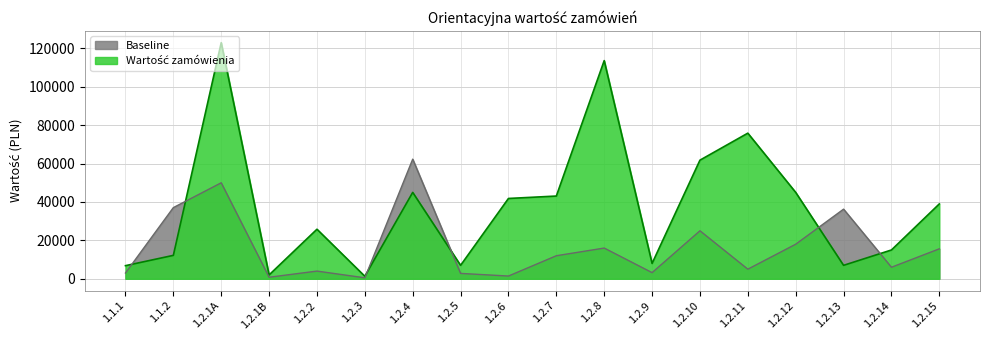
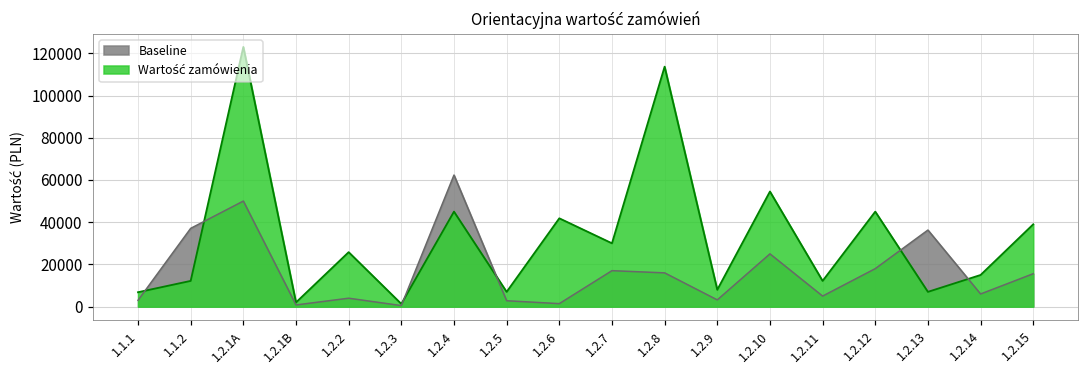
  {
    "Baseline": {
      "1.1.1": 3000,
      "1.1.2": 37000,
      "1.2.1A": 50000,
      "1.2.2": 4000,
      "1.2.4": 62000,
      "1.2.5": 3000,
      "1.2.6": 1000,
-     "1.2.7": 12000,
+     "1.2.7": 17000,
      "1.2.8": 16000,
      "1.2.9": 3000,
      "1.2.10": 25000,
      "1.2.11": 5000,
      "1.2.12": 18000,
      "1.2.13": 36000,
      "1.2.14": 6000,
      "1.2.15": 16000
    },
    "Wartość zamówienia": {
      "1.1.1": 7000,
      "1.1.2": 12000,
      "1.2.2": 26000,
      "1.2.4": 45000,
      "1.2.5": 7000,
      "1.2.6": 42000,
-     "1.2.7": 43000,
+     "1.2.7": 30000,
      "1.2.8": 114000,
      "1.2.9": 8000,
-     "1.2.10": 62000,
-     "1.2.11": 76000,
+     "1.2.10": 55000,
+     "1.2.11": 12000,
      "1.2.12": 45000,
      "1.2.13": 7000,
      "1.2.14": 15000,
      "1.2.15": 39000
    }
  }
